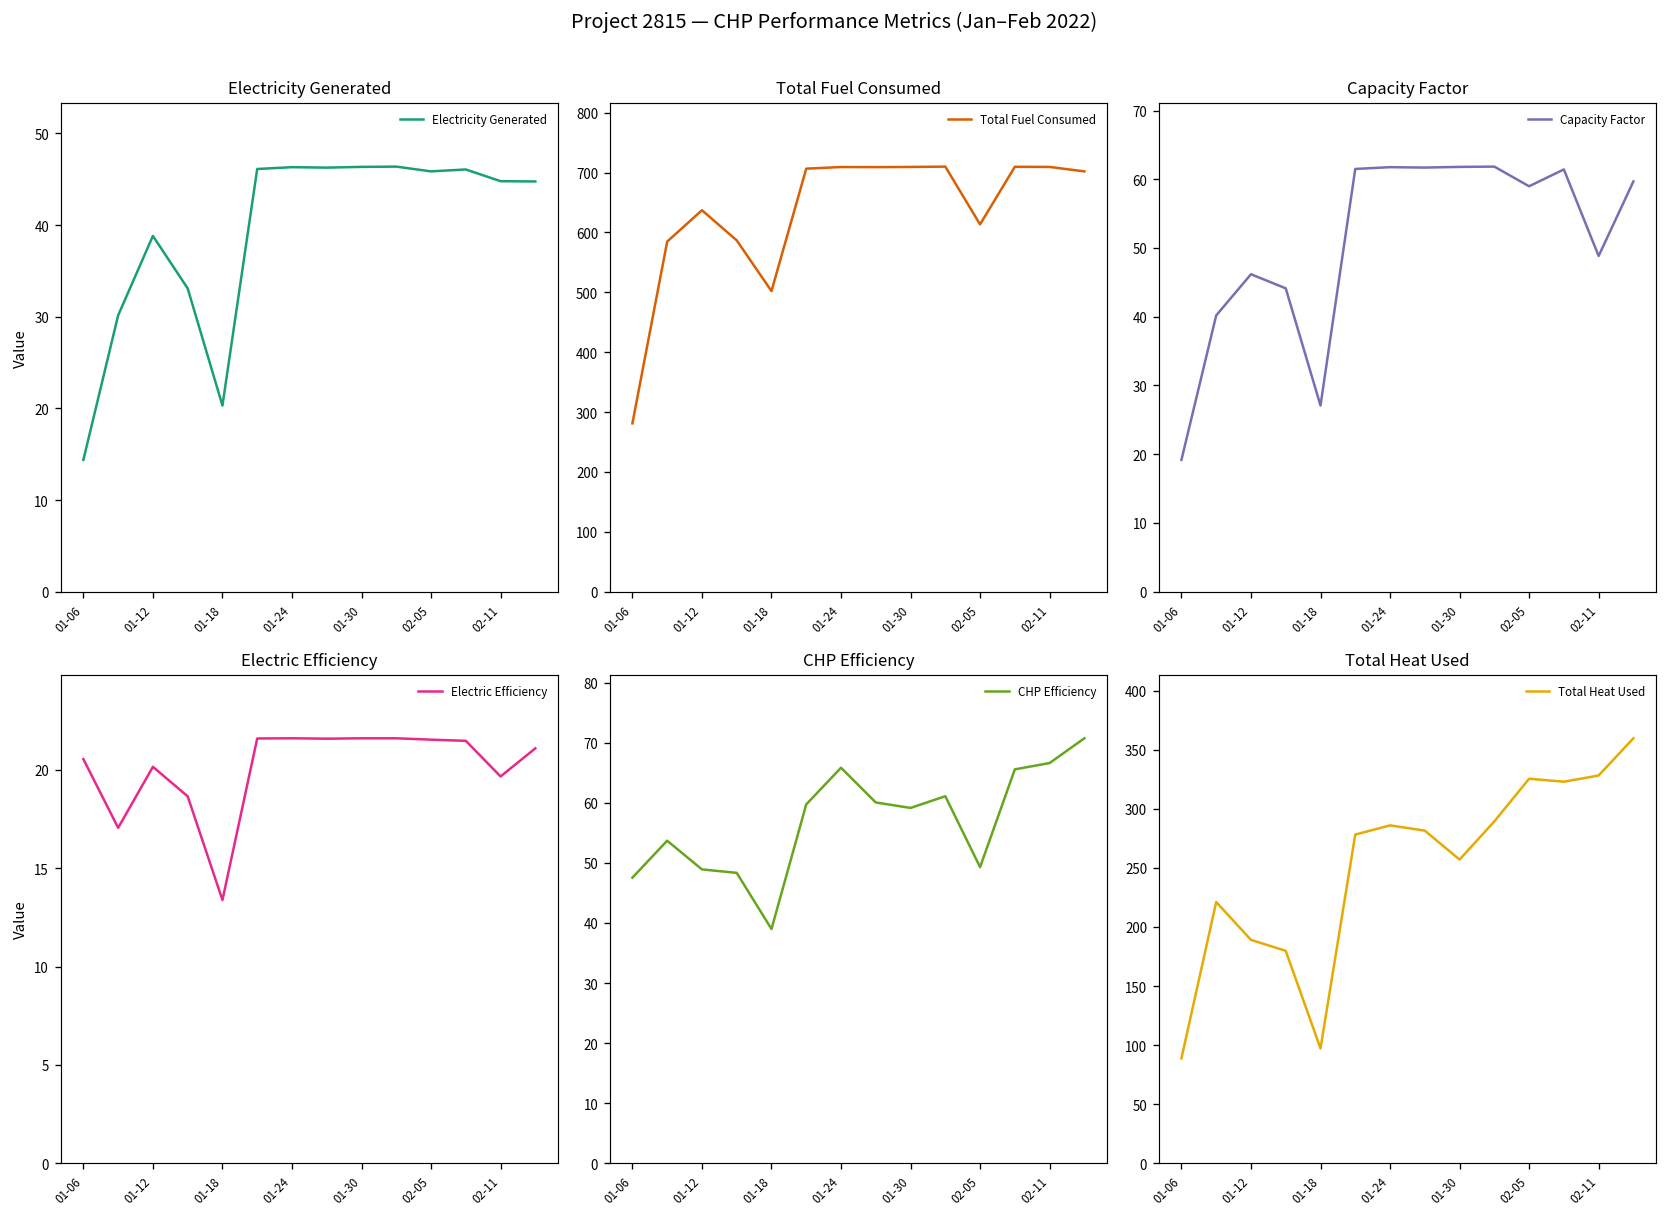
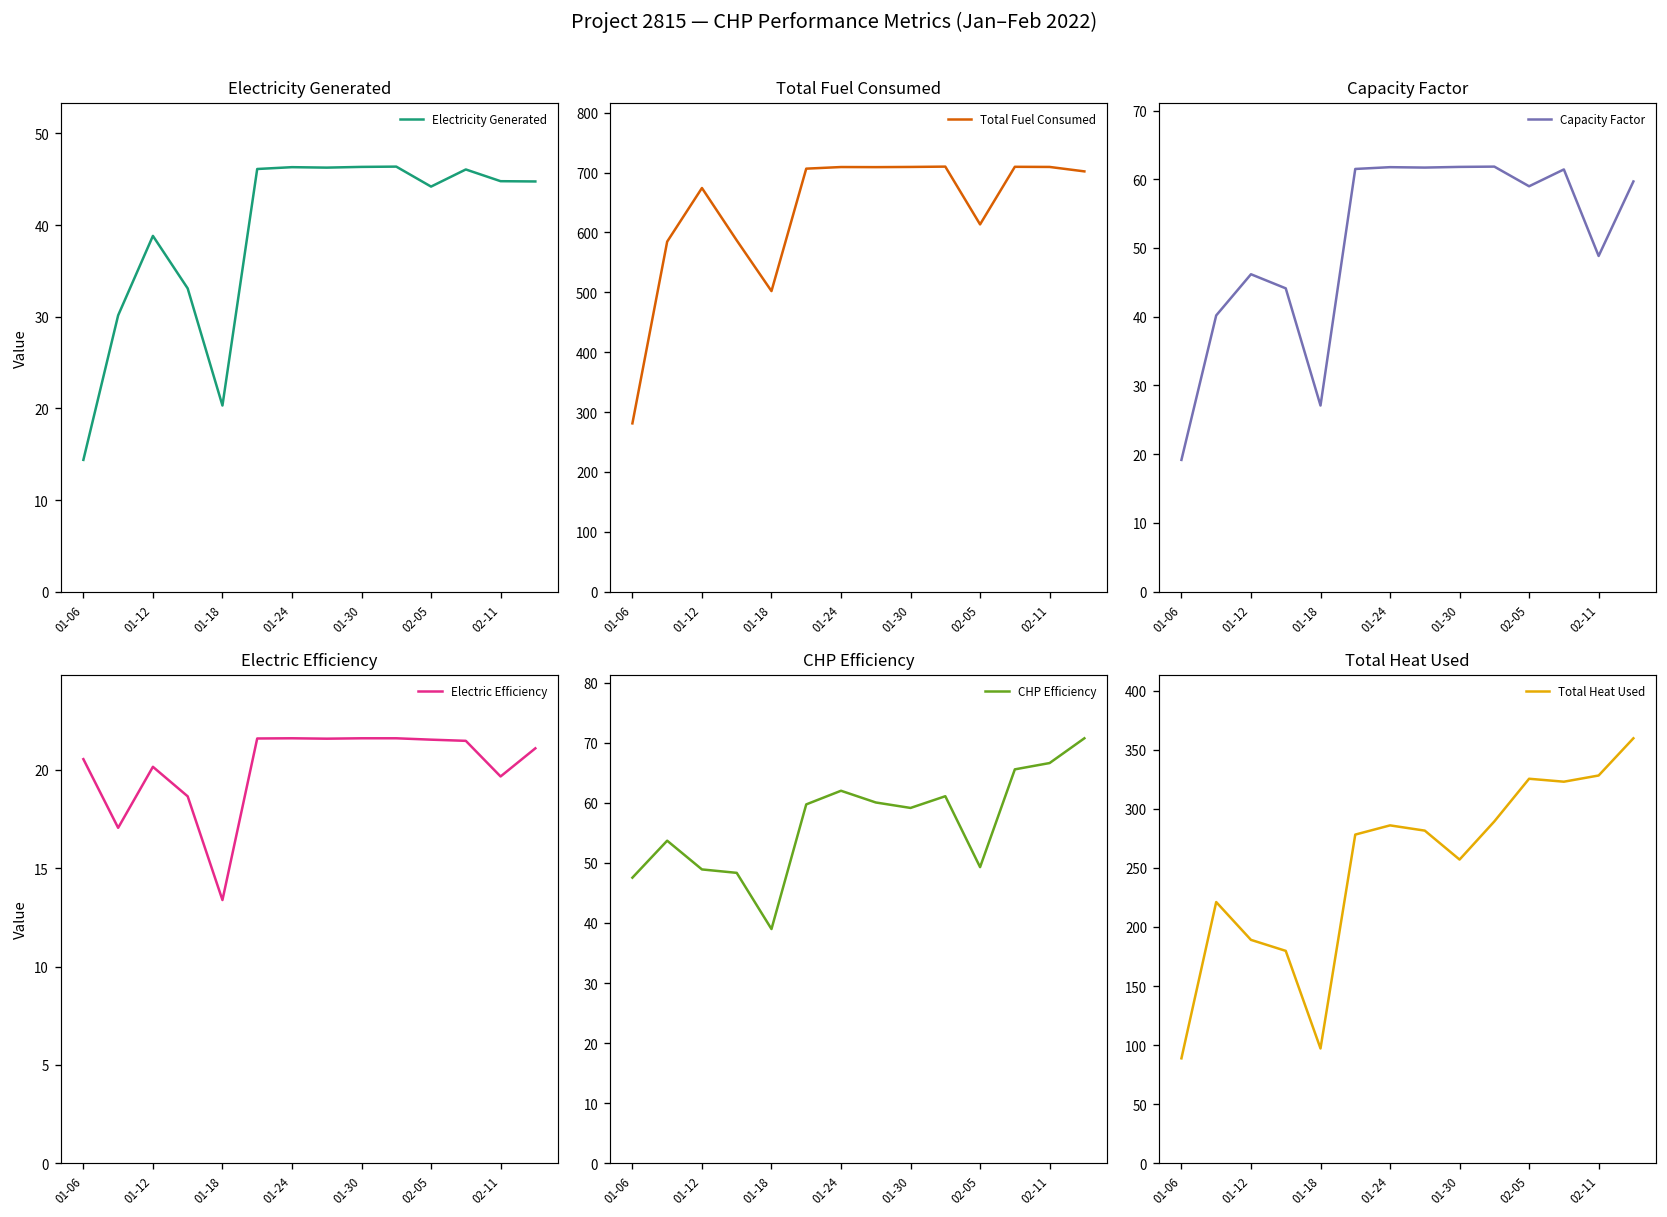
  {
    "Electricity Generated": {
      "01-06": 14,
      "01-12": 39,
      "01-18": 20,
      "01-24": 46,
      "01-30": 46,
-     "02-05": 46,
+     "02-05": 44,
      "02-11": 45
    },
    "Total Fuel Consumed": {
      "01-06": 280,
-     "01-12": 640,
+     "01-12": 670,
      "01-18": 500,
      "01-24": 710,
      "01-30": 710,
      "02-05": 610,
      "02-11": 710
    },
    "Capacity Factor": {
      "01-06": 19,
      "01-12": 46,
      "01-18": 27,
      "01-24": 62,
      "01-30": 62,
      "02-05": 59,
      "02-11": 49
    },
    "Electric Efficiency": {
      "01-06": 20.5,
      "01-12": 20.2,
      "01-18": 13.4,
      "01-24": 21.6,
      "01-30": 21.6,
      "02-05": 21.5,
      "02-11": 19.7
    },
    "CHP Efficiency": {
      "01-06": 48,
      "01-12": 49,
      "01-18": 39,
-     "01-24": 66,
+     "01-24": 62,
      "01-30": 59,
      "02-05": 49,
      "02-11": 67
    },
    "Total Heat Used": {
      "01-06": 90,
      "01-12": 190,
      "01-18": 100,
      "01-24": 290,
      "01-30": 260,
      "02-05": 330,
      "02-11": 330
    }
  }
